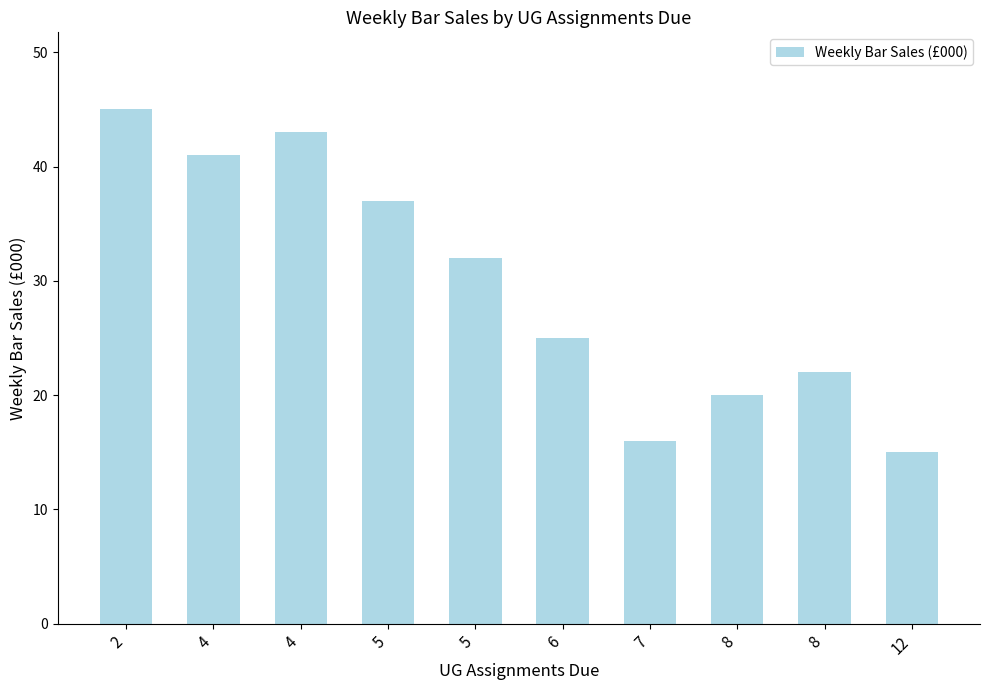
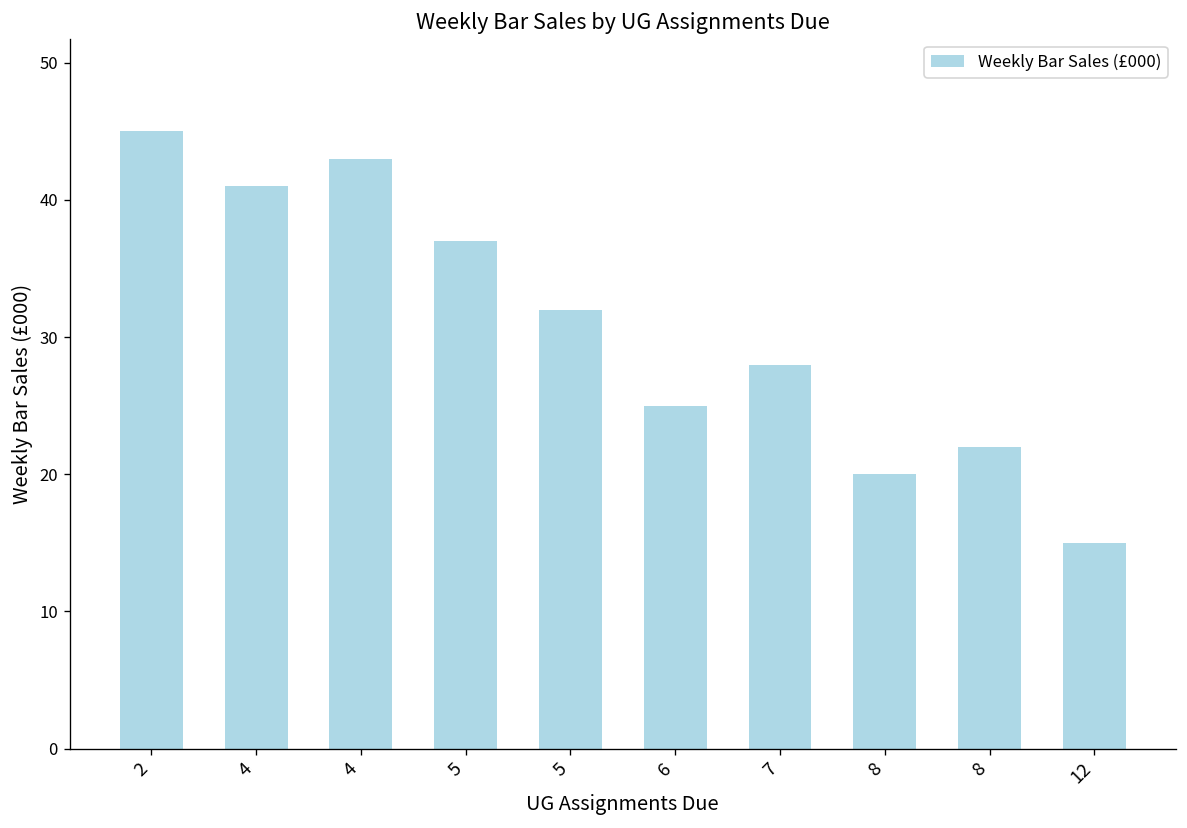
  {
    "2": 45,
    "6": 25,
-   "7": 16,
+   "7": 28,
    "12": 15
  }
